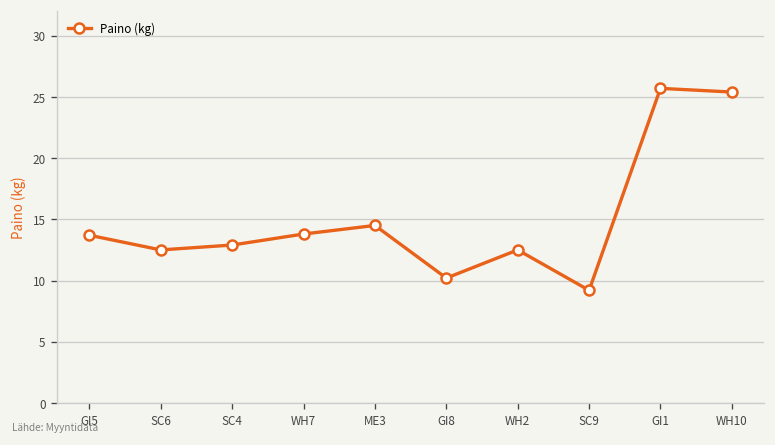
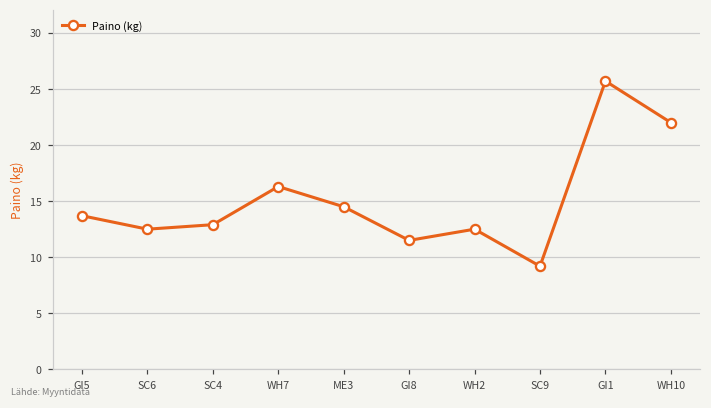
  {
    "GI5": 13.7,
    "SC6": 12.5,
    "SC4": 12.9,
-   "WH7": 13.8,
+   "WH7": 16.3,
    "ME3": 14.5,
-   "GI8": 10.2,
+   "GI8": 11.5,
    "WH2": 12.5,
    "SC9": 9.2,
    "GI1": 25.7,
-   "WH10": 25.4
+   "WH10": 22.0
  }
